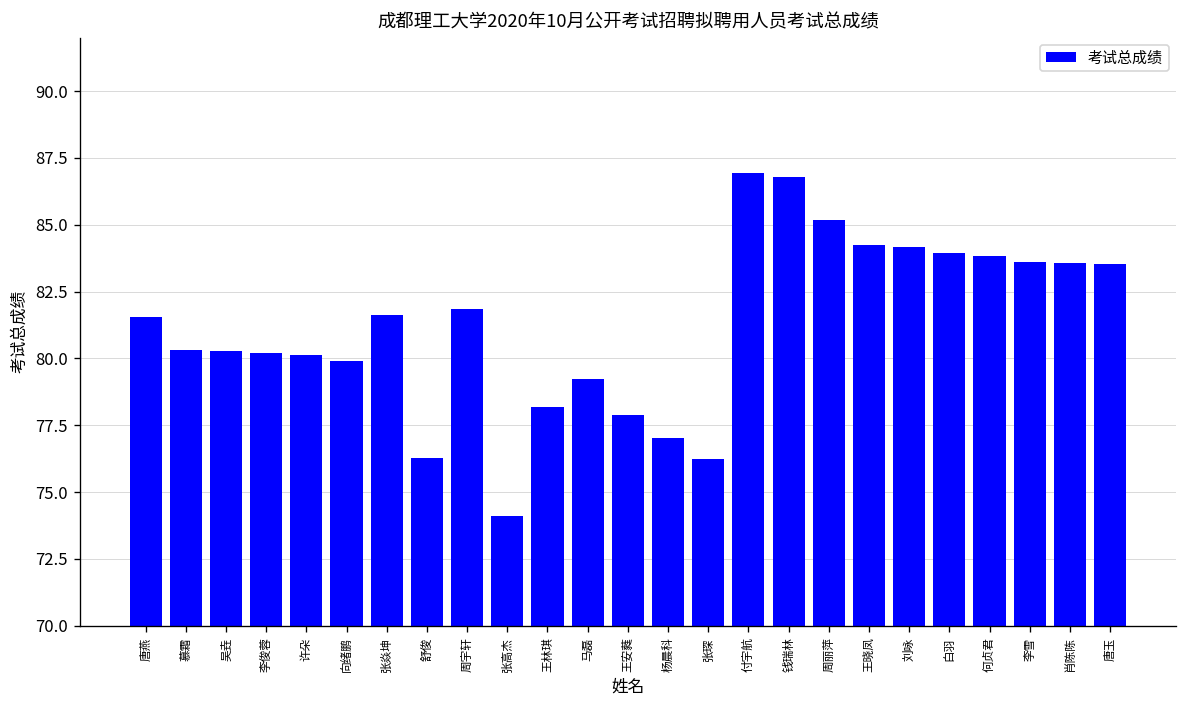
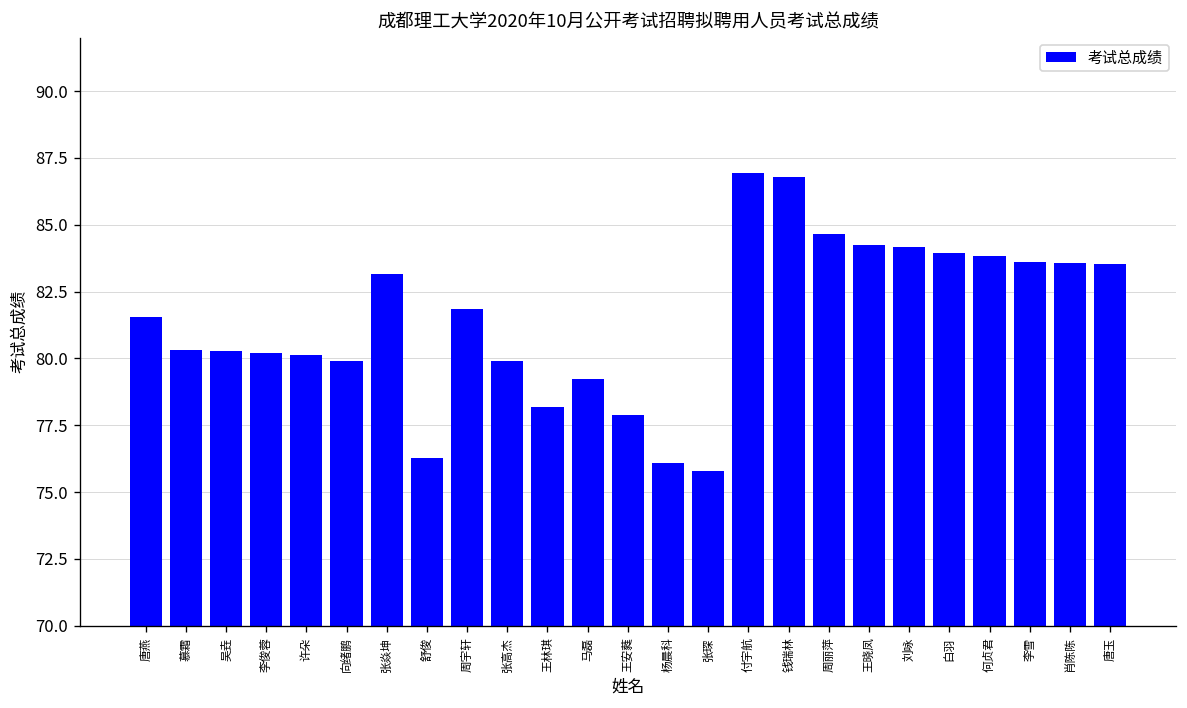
  {
    "唐燕": 81.6,
    "慕霜": 80.3,
    "吴垚": 80.3,
    "李俊蓉": 80.2,
    "许朵": 80.1,
    "向绪鹏": 79.9,
-   "张焱坤": 81.6,
+   "张焱坤": 83.2,
    "舒俊": 76.3,
    "周宇轩": 81.9,
-   "张高杰": 74.1,
+   "张高杰": 79.9,
    "王林琪": 78.2,
    "马磊": 79.2,
    "王安蕤": 77.9,
-   "杨晨科": 77.0,
-   "张琛": 76.2,
+   "杨晨科": 76.1,
+   "张琛": 75.8,
    "付宇航": 86.9,
    "钱瑞林": 86.8,
-   "周丽萍": 85.2,
+   "周丽萍": 84.7,
    "王晓凤": 84.2,
    "刘咏": 84.2,
    "白羽": 84.0,
    "何贞君": 83.8,
    "李雪": 83.6,
    "肖陈陈": 83.6,
    "唐玉": 83.5
  }
